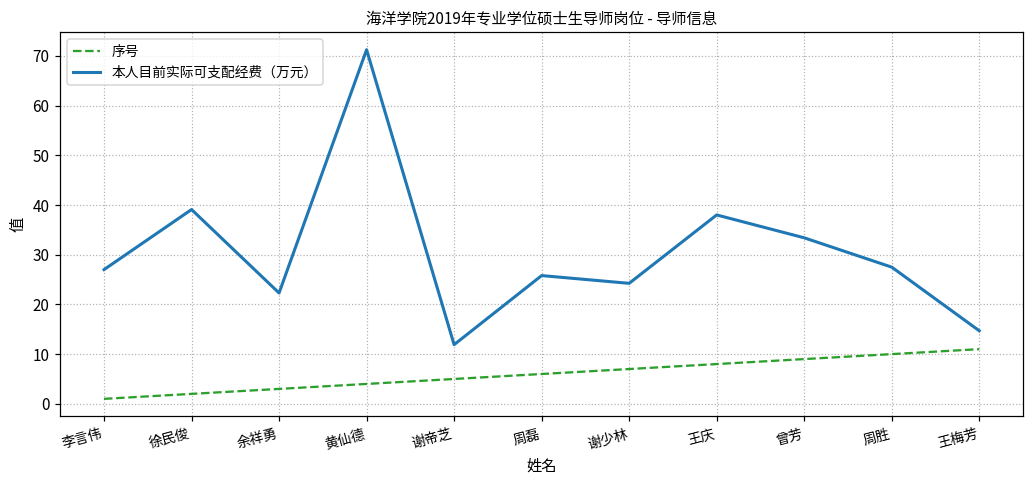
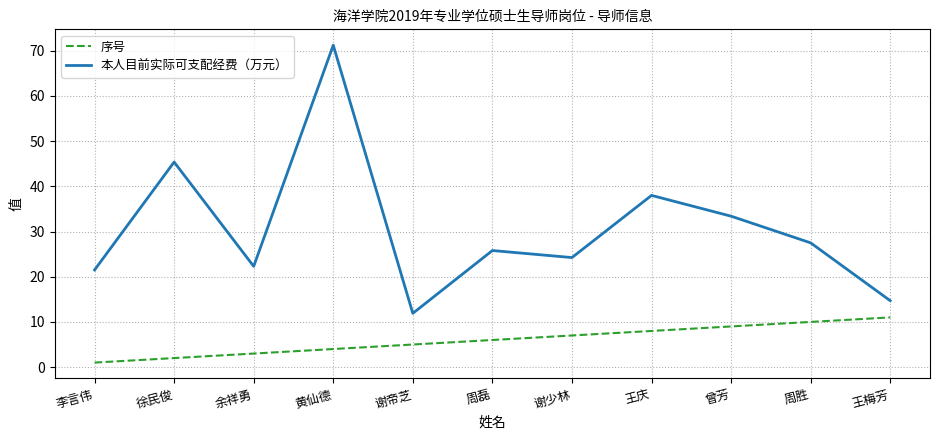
  {
    "序号": {
      "李言伟": 1,
      "徐民俊": 2,
      "余祥勇": 3,
      "黄仙德": 4,
      "谢帝芝": 5,
      "周磊": 6,
      "谢少林": 7,
      "王庆": 8,
      "曾芳": 9,
      "周胜": 10,
      "王梅芳": 11
    },
    "本人目前实际可支配经费（万元）": {
-     "李言伟": 27,
-     "徐民俊": 39,
+     "李言伟": 22,
+     "徐民俊": 45,
      "余祥勇": 22,
      "黄仙德": 71,
      "谢帝芝": 12,
      "周磊": 26,
      "谢少林": 24,
      "王庆": 38,
      "曾芳": 33,
      "周胜": 28,
      "王梅芳": 15
    }
  }
